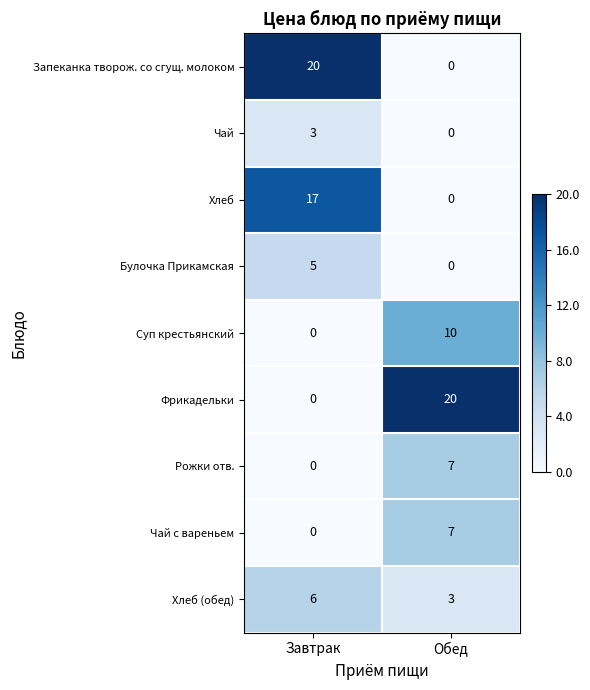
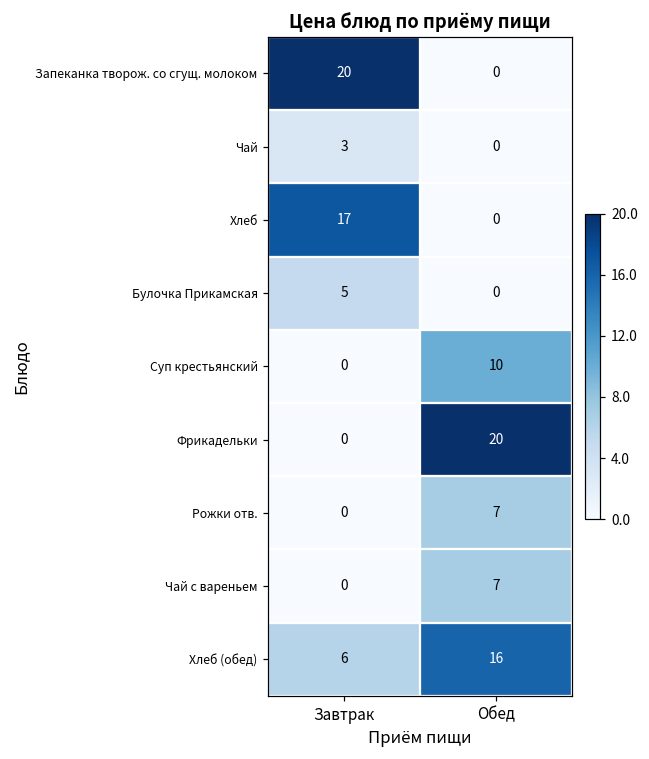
  {
    "Запеканка творож. со сгущ. молоком": {
      "Завтрак": 20,
      "Обед": 0
    },
    "Чай": {
      "Завтрак": 3,
      "Обед": 0
    },
    "Хлеб": {
      "Завтрак": 17,
      "Обед": 0
    },
    "Булочка Прикамская": {
      "Завтрак": 5,
      "Обед": 0
    },
    "Суп крестьянский": {
      "Завтрак": 0,
      "Обед": 10
    },
    "Фрикадельки": {
      "Завтрак": 0,
      "Обед": 20
    },
    "Рожки отв.": {
      "Завтрак": 0,
      "Обед": 7
    },
    "Чай с вареньем": {
      "Завтрак": 0,
      "Обед": 7
    },
    "Хлеб (обед)": {
      "Завтрак": 6,
-     "Обед": 3
+     "Обед": 16
    }
  }
